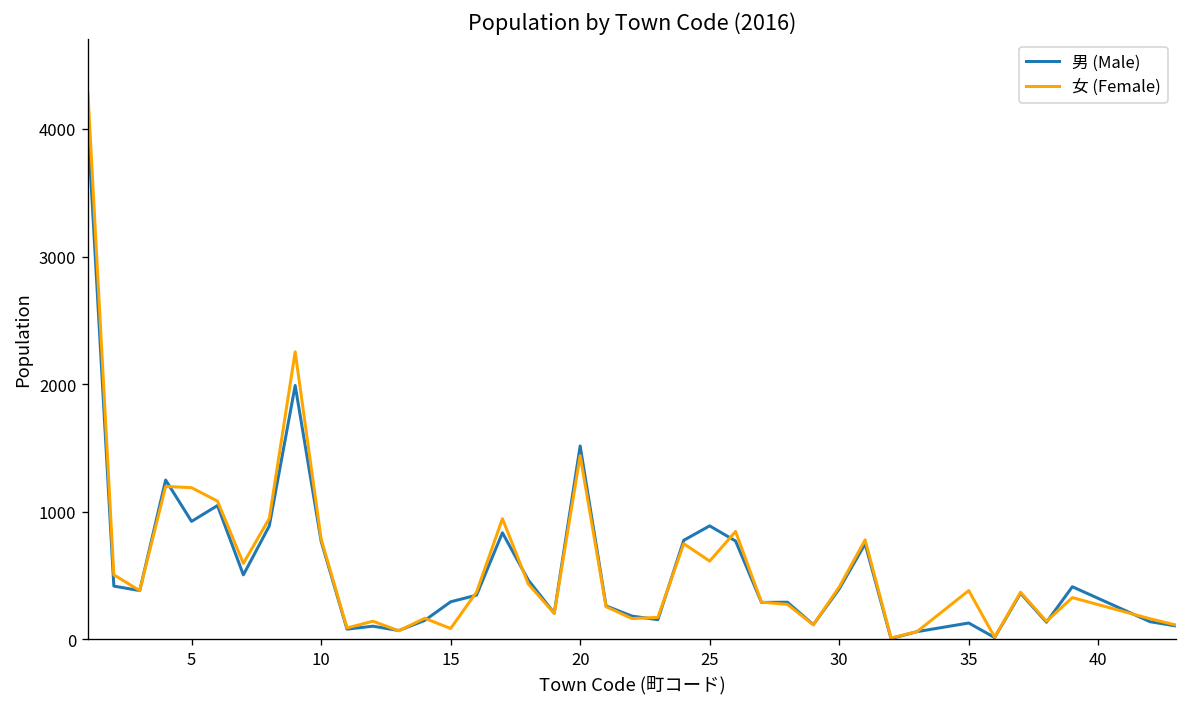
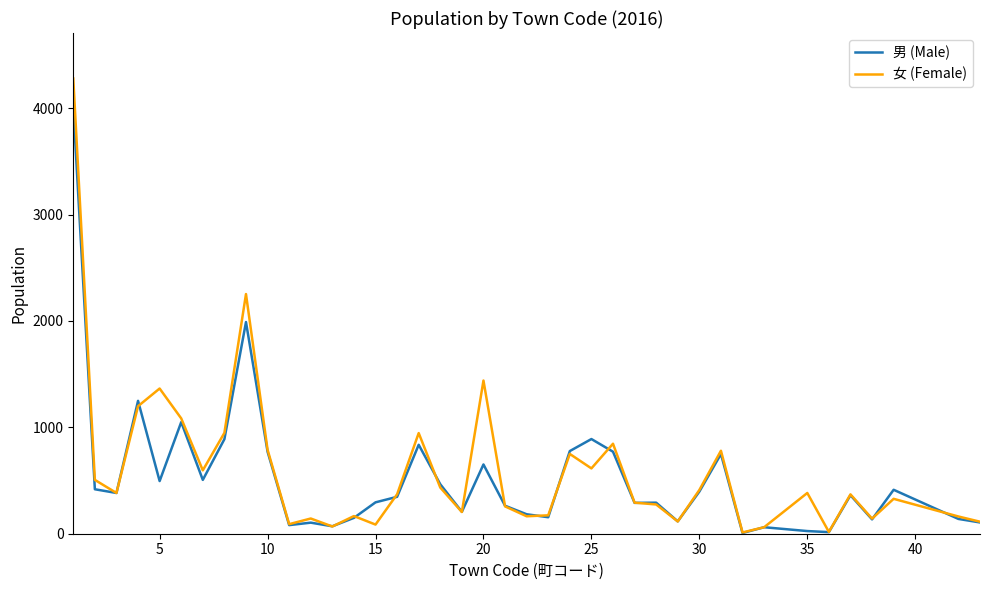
  {
    "男 (Male)": {
-     "5": 930,
+     "5": 500,
      "15": 300,
-     "20": 1520,
+     "20": 650,
      "25": 890,
-     "35": 130
+     "35": 30
    },
    "女 (Female)": {
-     "5": 1190,
+     "5": 1370,
      "15": 90,
      "20": 1440,
      "25": 610,
      "35": 380
    }
  }
